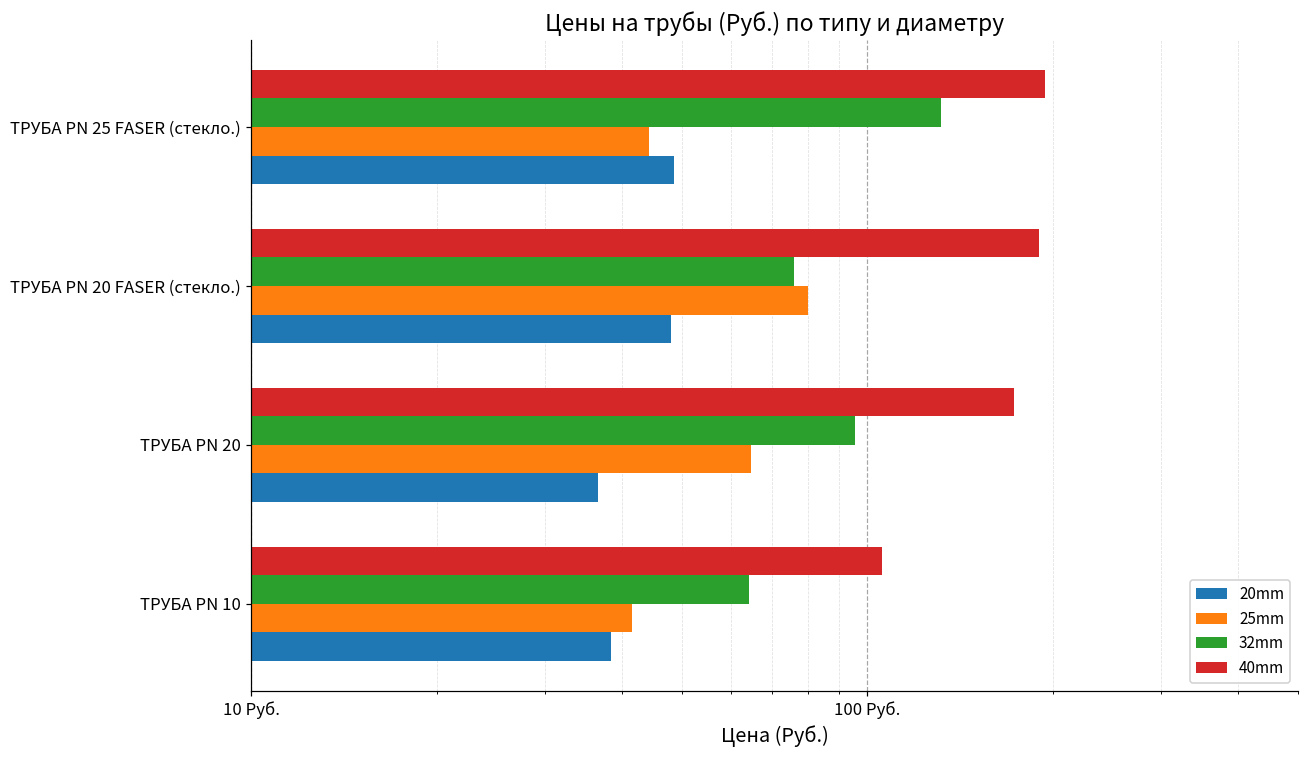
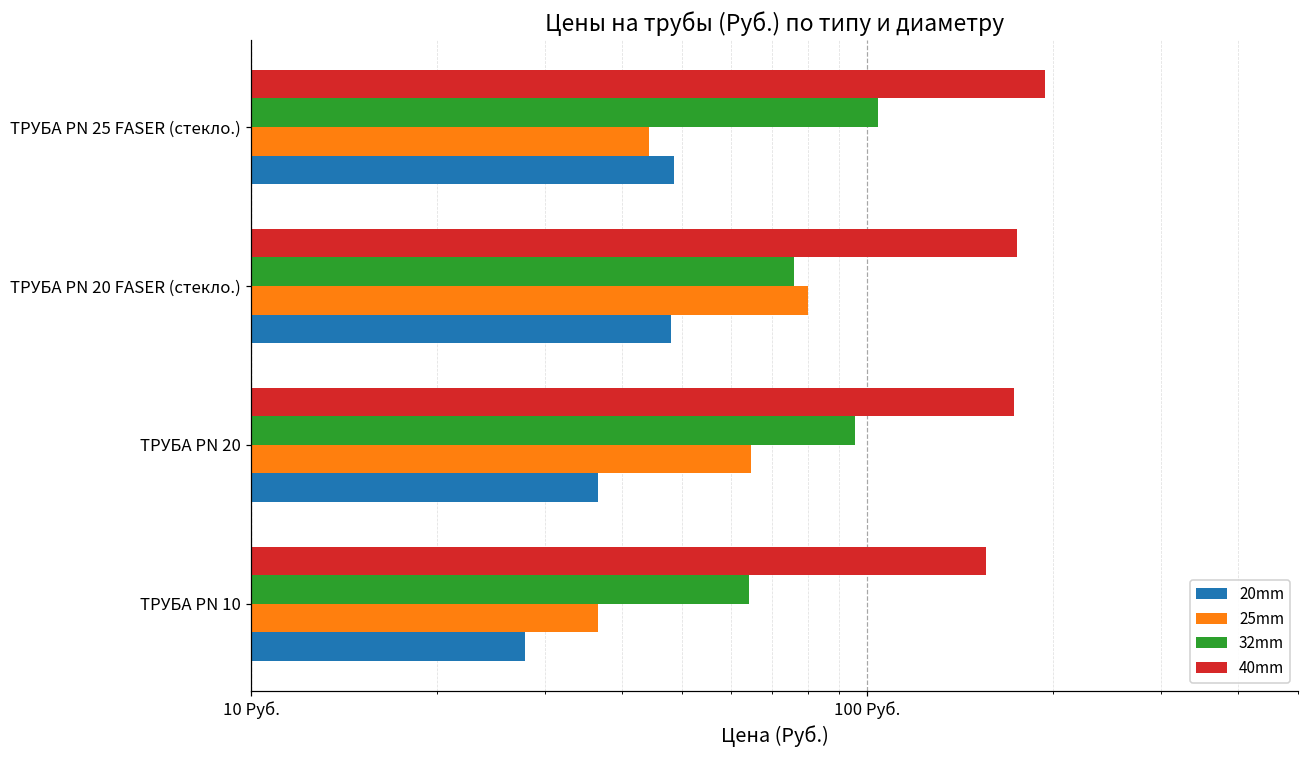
  {
    "20mm": {
      "ТРУБА PN 25 FASER (стекло.)": "48 Руб.",
      "ТРУБА PN 20 FASER (стекло.)": "48 Руб.",
      "ТРУБА PN 20": "37 Руб.",
-     "ТРУБА PN 10": "38 Руб."
+     "ТРУБА PN 10": "28 Руб."
    },
    "25mm": {
      "ТРУБА PN 25 FASER (стекло.)": "44 Руб.",
      "ТРУБА PN 20 FASER (стекло.)": "80 Руб.",
      "ТРУБА PN 20": "65 Руб.",
-     "ТРУБА PN 10": "41 Руб."
+     "ТРУБА PN 10": "37 Руб."
    },
    "32mm": {
-     "ТРУБА PN 25 FASER (стекло.)": "132 Руб.",
+     "ТРУБА PN 25 FASER (стекло.)": "104 Руб.",
      "ТРУБА PN 20 FASER (стекло.)": "76 Руб.",
      "ТРУБА PN 20": "96 Руб.",
      "ТРУБА PN 10": "64 Руб."
    },
    "40mm": {
      "ТРУБА PN 25 FASER (стекло.)": "195 Руб.",
-     "ТРУБА PN 20 FASER (стекло.)": "190 Руб.",
+     "ТРУБА PN 20 FASER (стекло.)": "175 Руб.",
      "ТРУБА PN 20": "173 Руб.",
-     "ТРУБА PN 10": "106 Руб."
+     "ТРУБА PN 10": "156 Руб."
    }
  }
